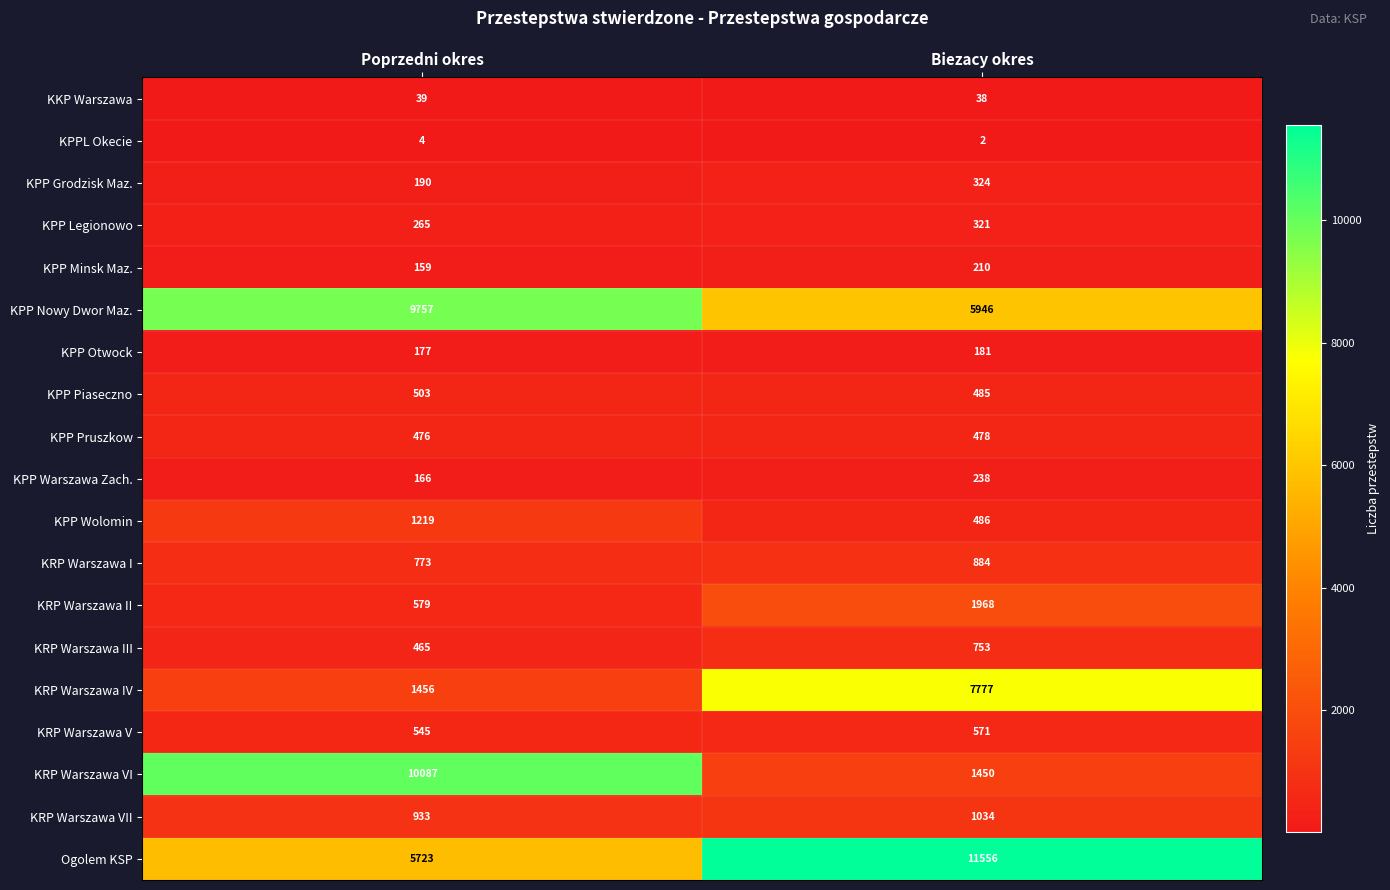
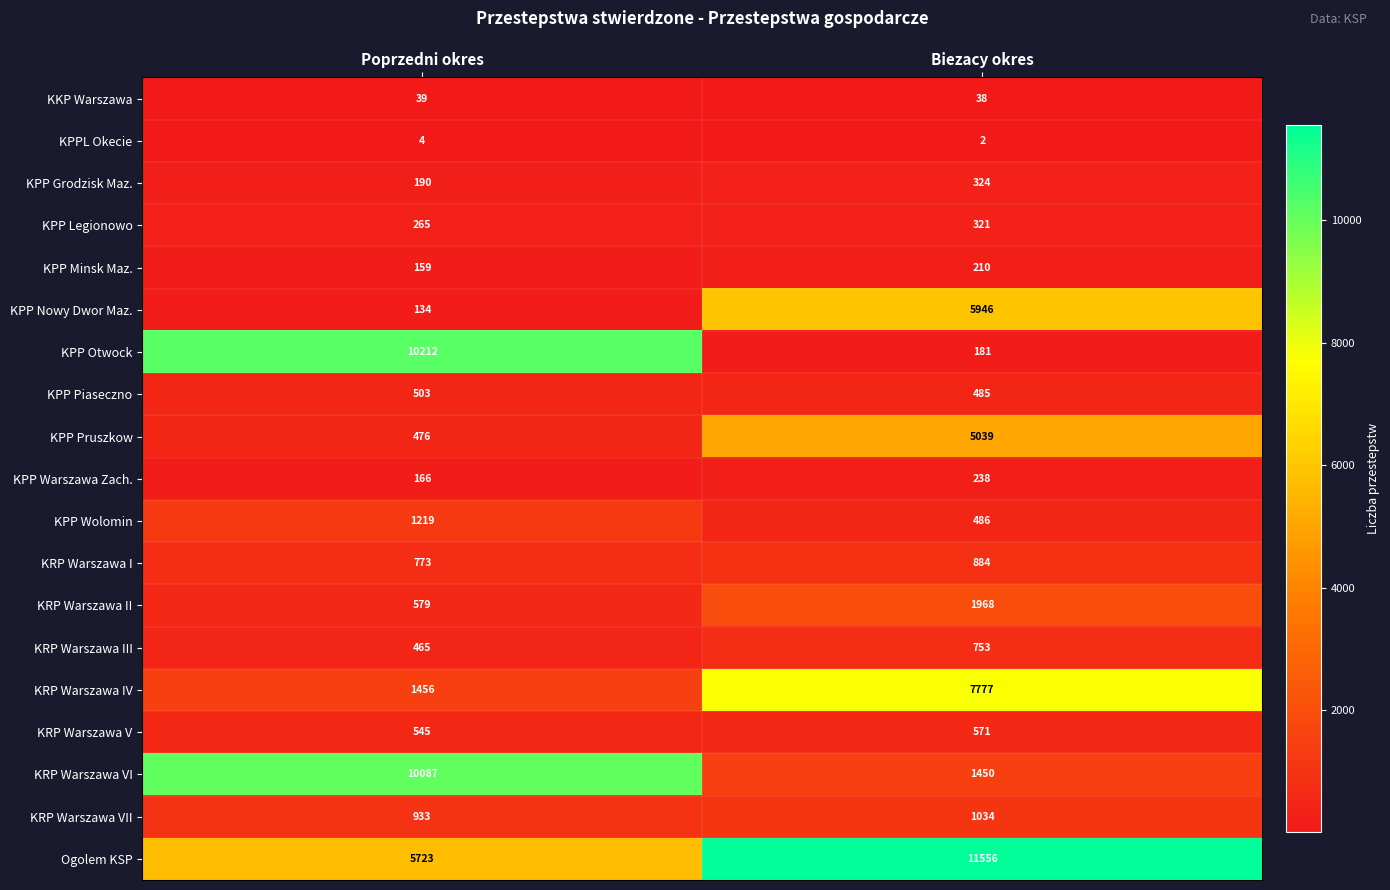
  {
    "KKP Warszawa": {
      "Poprzedni okres": 39,
      "Biezacy okres": 38
    },
    "KPPL Okecie": {
      "Poprzedni okres": 4,
      "Biezacy okres": 2
    },
    "KPP Grodzisk Maz.": {
      "Poprzedni okres": 190,
      "Biezacy okres": 324
    },
    "KPP Legionowo": {
      "Poprzedni okres": 265,
      "Biezacy okres": 321
    },
    "KPP Minsk Maz.": {
      "Poprzedni okres": 159,
      "Biezacy okres": 210
    },
    "KPP Nowy Dwor Maz.": {
-     "Poprzedni okres": 9757,
+     "Poprzedni okres": 134,
      "Biezacy okres": 5946
    },
    "KPP Otwock": {
-     "Poprzedni okres": 177,
+     "Poprzedni okres": 10212,
      "Biezacy okres": 181
    },
    "KPP Piaseczno": {
      "Poprzedni okres": 503,
      "Biezacy okres": 485
    },
    "KPP Pruszkow": {
      "Poprzedni okres": 476,
-     "Biezacy okres": 478
+     "Biezacy okres": 5039
    },
    "KPP Warszawa Zach.": {
      "Poprzedni okres": 166,
      "Biezacy okres": 238
    },
    "KPP Wolomin": {
      "Poprzedni okres": 1219,
      "Biezacy okres": 486
    },
    "KRP Warszawa I": {
      "Poprzedni okres": 773,
      "Biezacy okres": 884
    },
    "KRP Warszawa II": {
      "Poprzedni okres": 579,
      "Biezacy okres": 1968
    },
    "KRP Warszawa III": {
      "Poprzedni okres": 465,
      "Biezacy okres": 753
    },
    "KRP Warszawa IV": {
      "Poprzedni okres": 1456,
      "Biezacy okres": 7777
    },
    "KRP Warszawa V": {
      "Poprzedni okres": 545,
      "Biezacy okres": 571
    },
    "KRP Warszawa VI": {
      "Poprzedni okres": 10087,
      "Biezacy okres": 1450
    },
    "KRP Warszawa VII": {
      "Poprzedni okres": 933,
      "Biezacy okres": 1034
    },
    "Ogolem KSP": {
      "Poprzedni okres": 5723,
      "Biezacy okres": 11556
    }
  }
